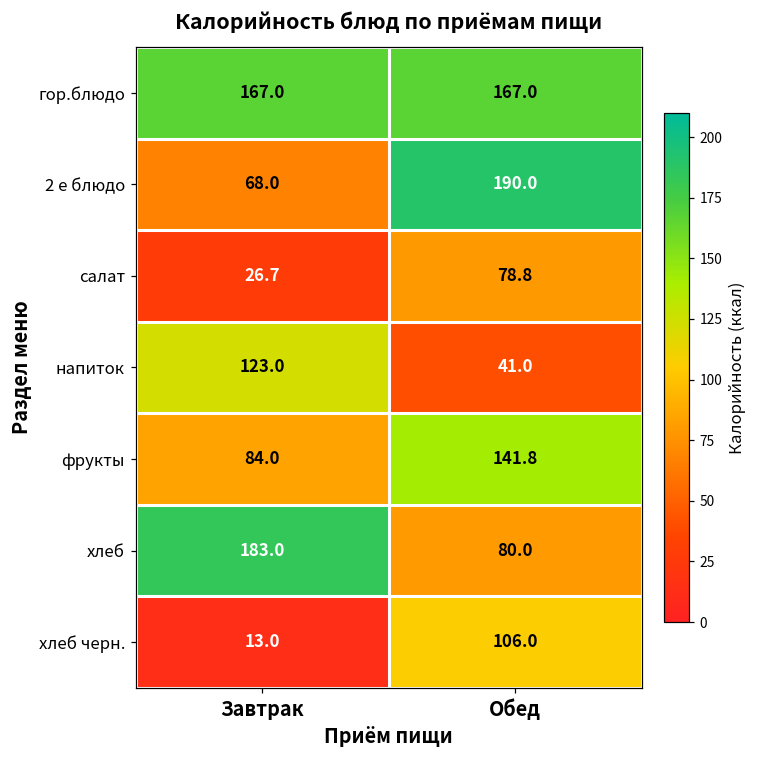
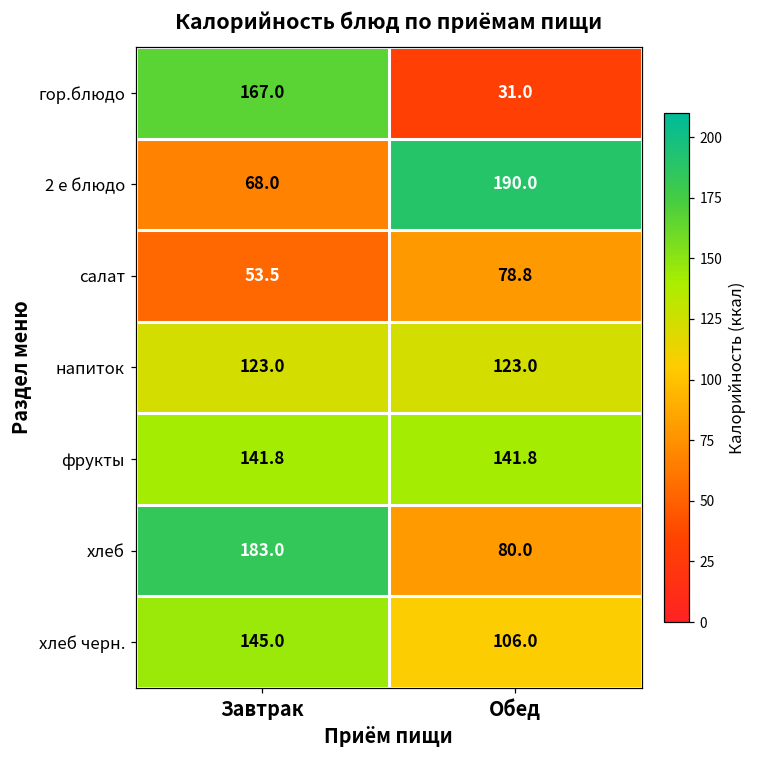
  {
    "гор.блюдо": {
      "Завтрак": 167.0,
-     "Обед": 167.0
+     "Обед": 31.0
    },
    "2 е блюдо": {
      "Завтрак": 68.0,
      "Обед": 190.0
    },
    "салат": {
-     "Завтрак": 26.7,
+     "Завтрак": 53.5,
      "Обед": 78.8
    },
    "напиток": {
      "Завтрак": 123.0,
-     "Обед": 41.0
+     "Обед": 123.0
    },
    "фрукты": {
-     "Завтрак": 84.0,
+     "Завтрак": 141.8,
      "Обед": 141.8
    },
    "хлеб": {
      "Завтрак": 183.0,
      "Обед": 80.0
    },
    "хлеб черн.": {
-     "Завтрак": 13.0,
+     "Завтрак": 145.0,
      "Обед": 106.0
    }
  }
